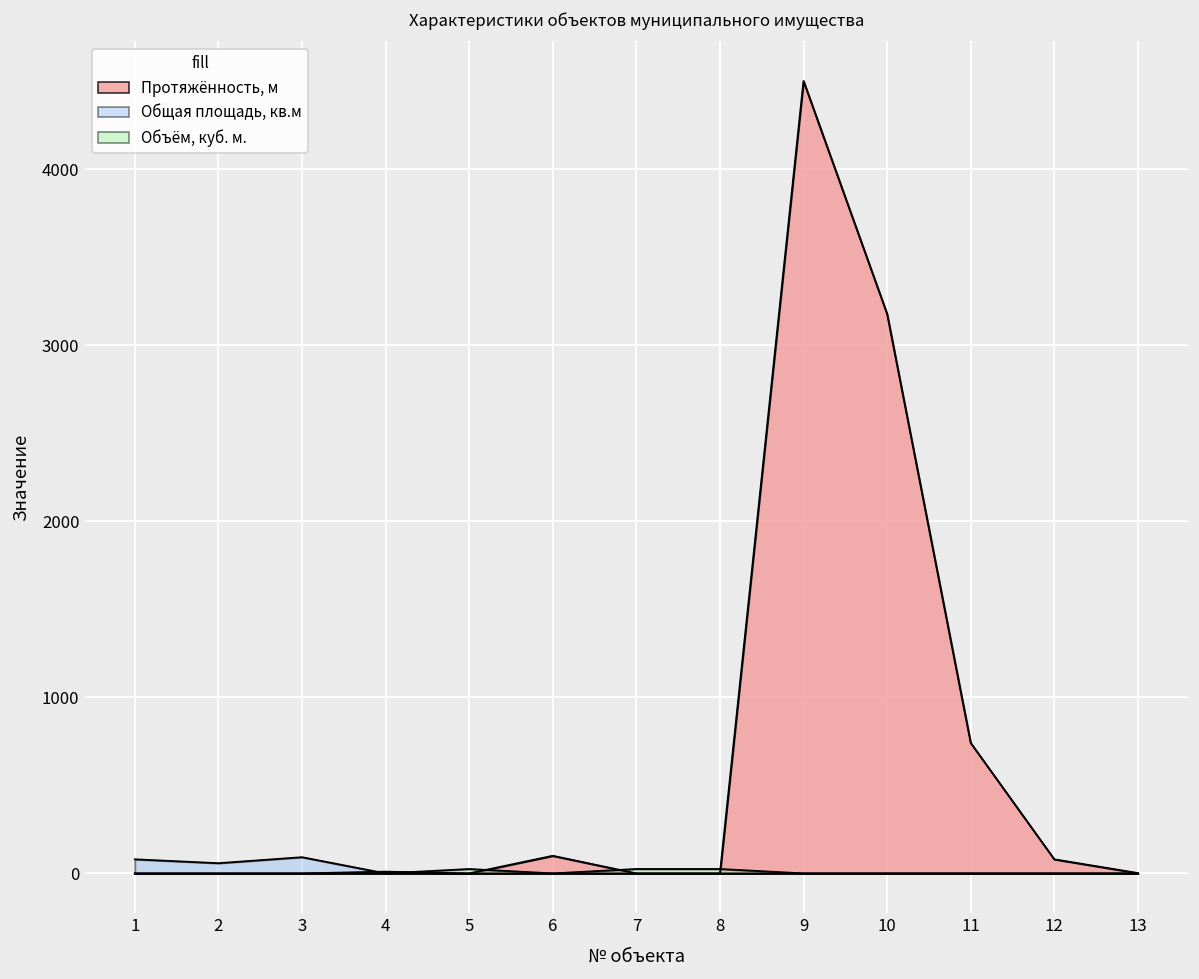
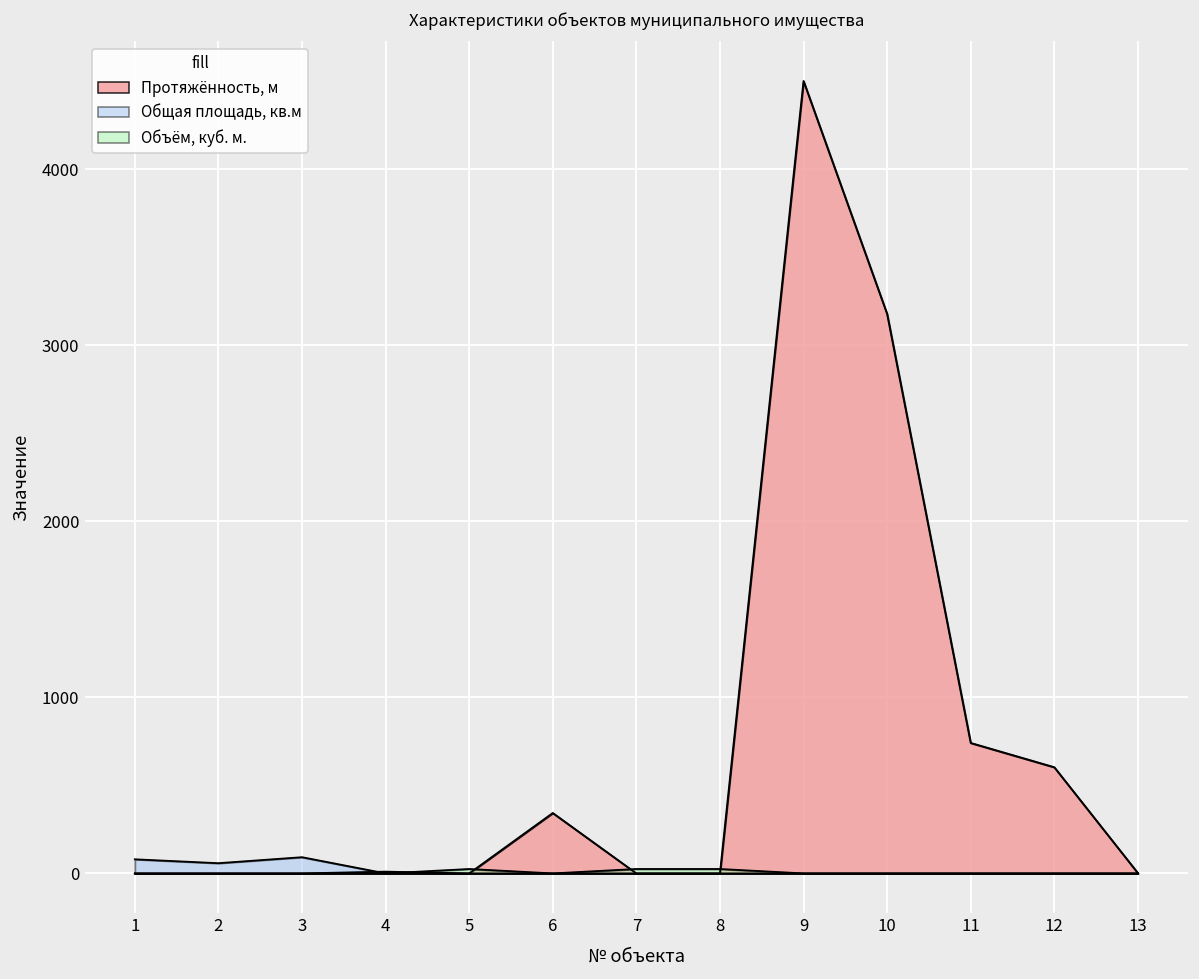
  {
    "Протяжённость, м": {
-     "6": 100,
+     "6": 340,
      "9": 4500,
      "10": 3180,
      "11": 740,
-     "12": 80
+     "12": 600
    },
    "Общая площадь, кв.м": {
      "1": 80,
      "2": 60,
      "3": 90
    },
    "Объём, куб. м.": {
      "5": 30,
      "7": 30,
      "8": 30
    }
  }
